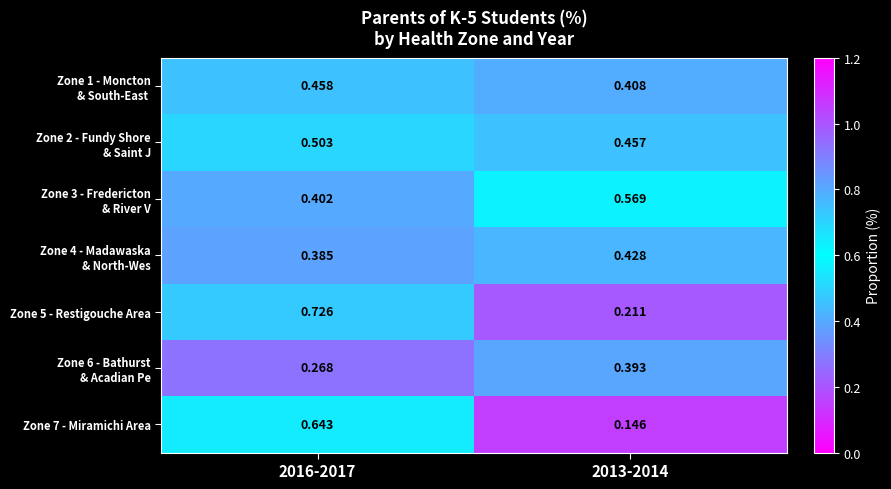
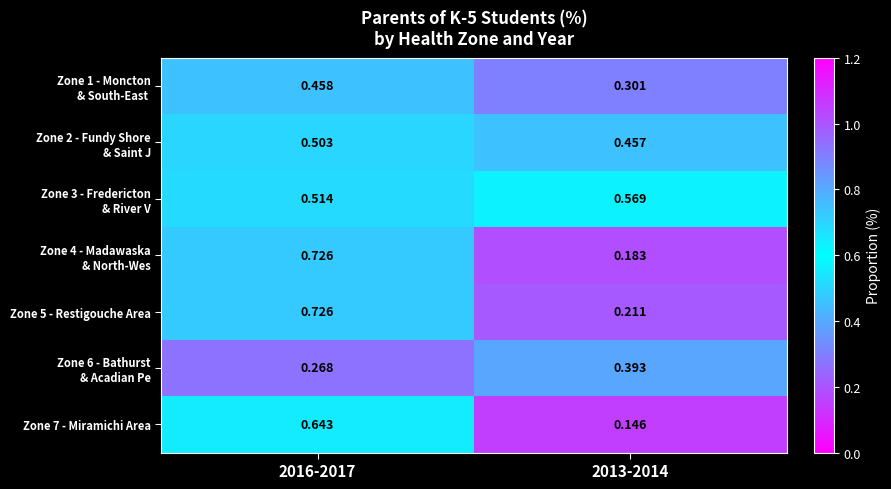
  {
    "Zone 1 - Moncton & South-East": {
      "2016-2017": 0.458,
-     "2013-2014": 0.408
+     "2013-2014": 0.301
    },
    "Zone 2 - Fundy Shore & Saint J": {
      "2016-2017": 0.503,
      "2013-2014": 0.457
    },
    "Zone 3 - Fredericton & River V": {
-     "2016-2017": 0.402,
+     "2016-2017": 0.514,
      "2013-2014": 0.569
    },
    "Zone 4 - Madawaska & North-Wes": {
-     "2016-2017": 0.385,
-     "2013-2014": 0.428
+     "2016-2017": 0.726,
+     "2013-2014": 0.183
    },
    "Zone 5 - Restigouche Area": {
      "2016-2017": 0.726,
      "2013-2014": 0.211
    },
    "Zone 6 - Bathurst & Acadian Pe": {
      "2016-2017": 0.268,
      "2013-2014": 0.393
    },
    "Zone 7 - Miramichi Area": {
      "2016-2017": 0.643,
      "2013-2014": 0.146
    }
  }
